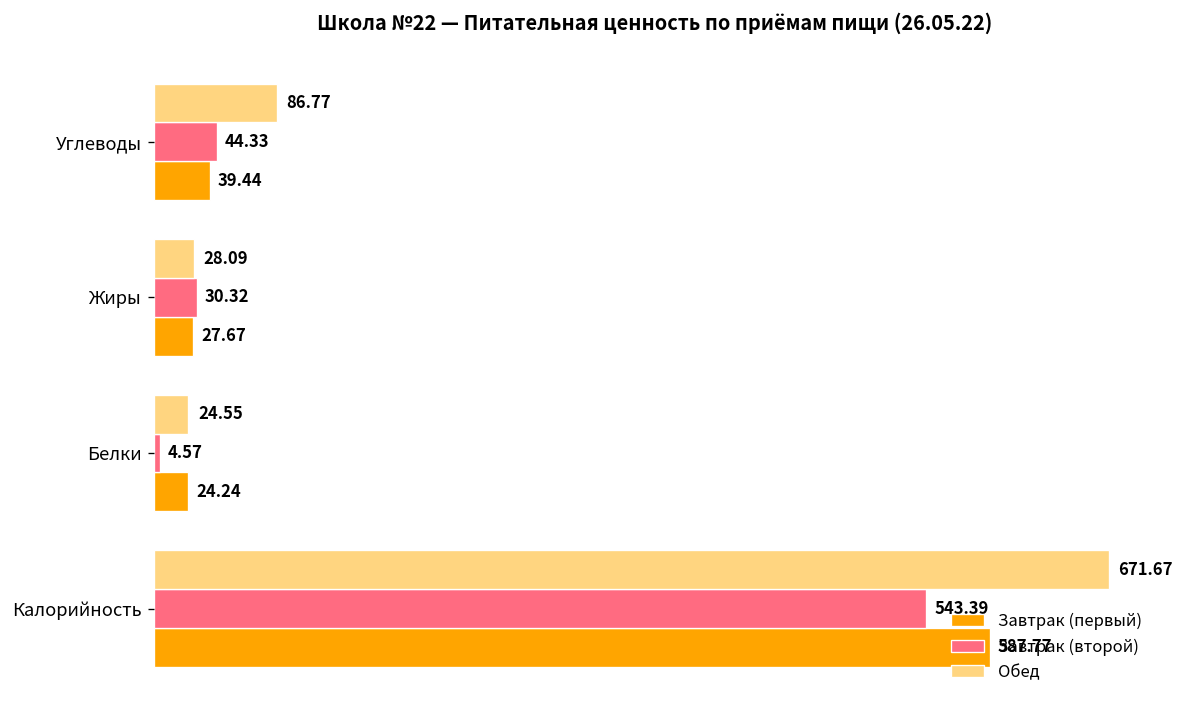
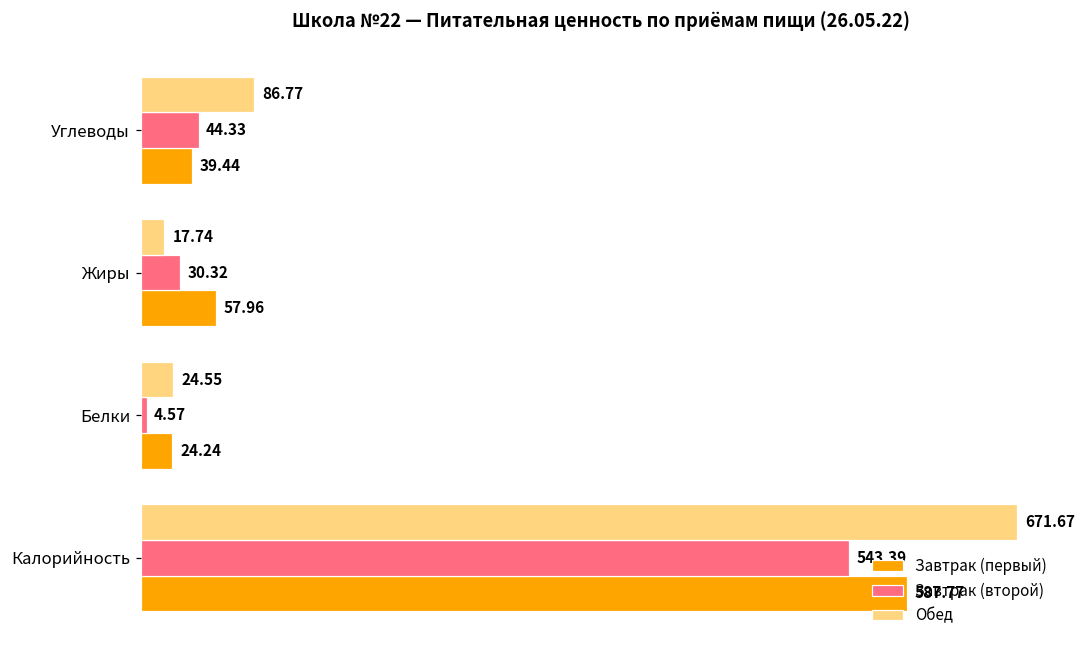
  {
    "Завтрак (первый)": {
      "Углеводы": 39.44,
-     "Жиры": 27.67,
+     "Жиры": 57.96,
      "Белки": 24.24,
      "Калорийность": 587.77
    },
    "Завтрак (второй)": {
      "Углеводы": 44.33,
      "Жиры": 30.32,
      "Белки": 4.57,
      "Калорийность": 543.39
    },
    "Обед": {
      "Углеводы": 86.77,
-     "Жиры": 28.09,
+     "Жиры": 17.74,
      "Белки": 24.55,
      "Калорийность": 671.67
    }
  }
